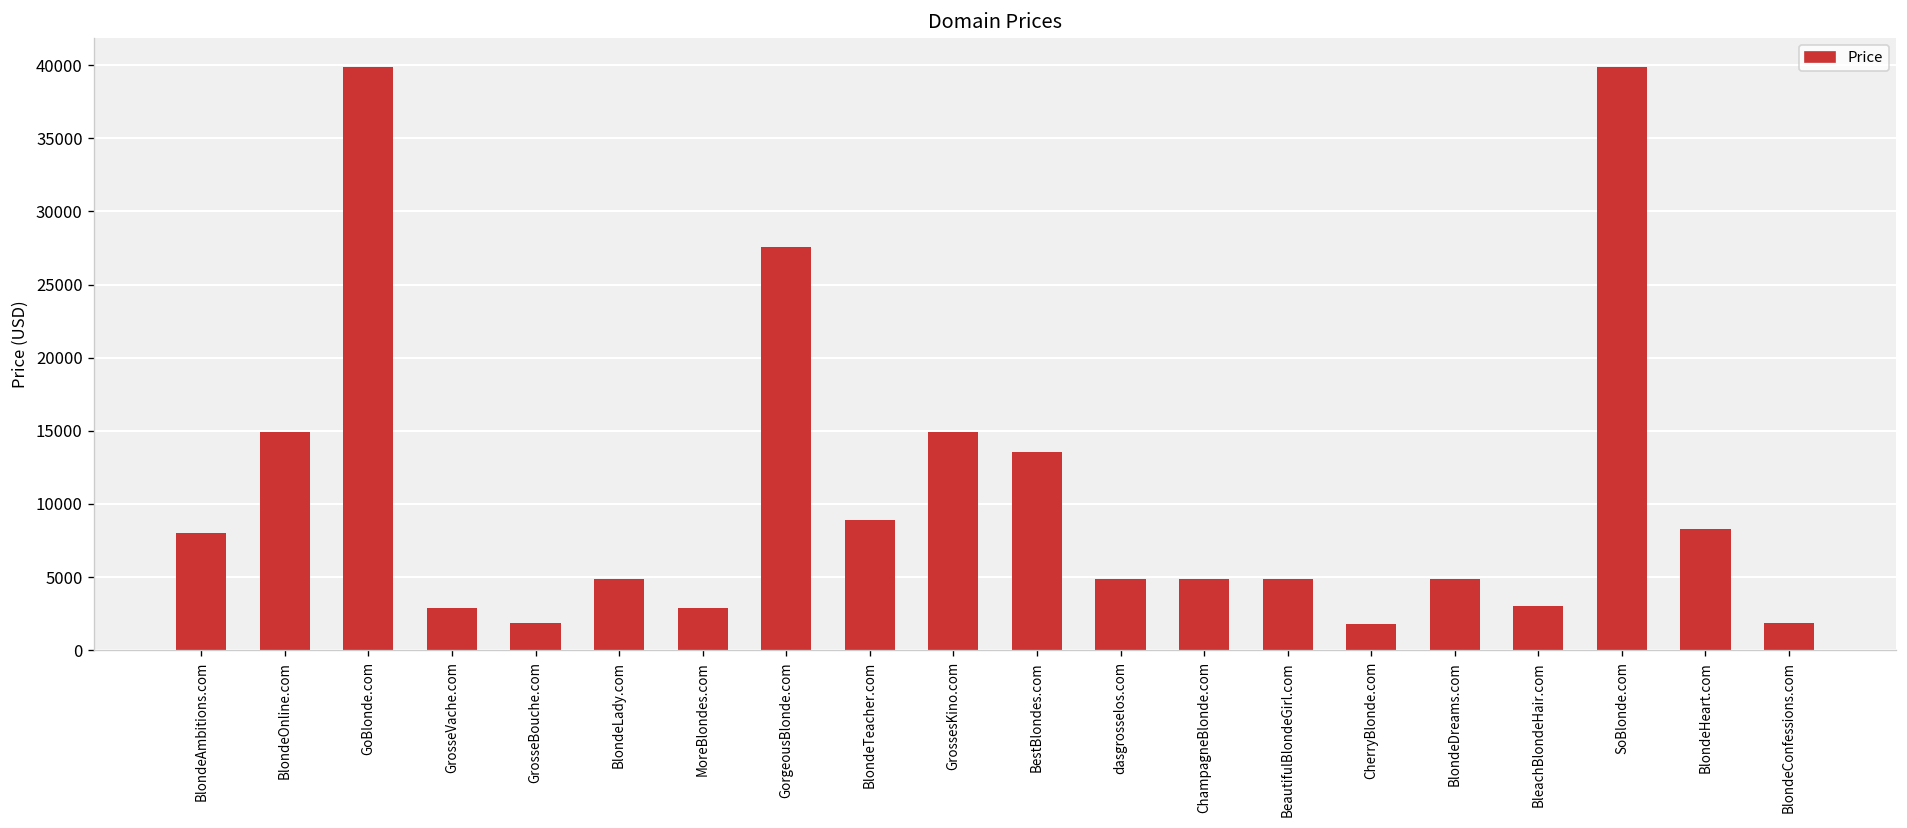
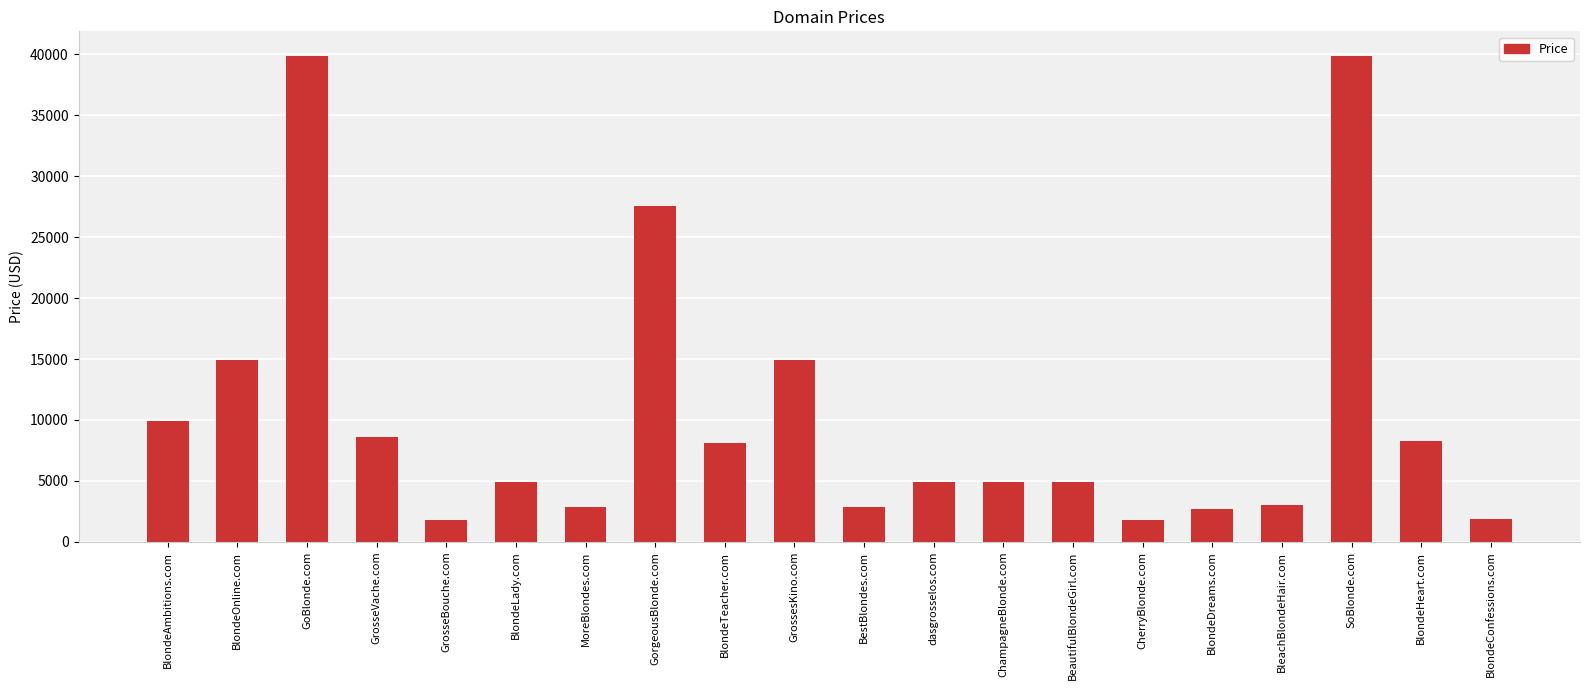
  {
-   "BlondeAmbitions.com": 8000,
+   "BlondeAmbitions.com": 9900,
    "BlondeOnline.com": 14900,
    "GoBlonde.com": 39900,
-   "GrosseVache.com": 2900,
+   "GrosseVache.com": 8600,
    "GrosseBouche.com": 1800,
    "BlondeLady.com": 4900,
    "MoreBlondes.com": 2900,
    "GorgeousBlonde.com": 27600,
-   "BlondeTeacher.com": 8900,
+   "BlondeTeacher.com": 8100,
    "GrossesKino.com": 14900,
-   "BestBlondes.com": 13600,
+   "BestBlondes.com": 2900,
    "dasgrosselos.com": 4900,
    "ChampagneBlonde.com": 4900,
    "BeautifulBlondeGirl.com": 4900,
    "CherryBlonde.com": 1800,
-   "BlondeDreams.com": 4900,
+   "BlondeDreams.com": 2700,
    "BleachBlondeHair.com": 3000,
    "SoBlonde.com": 39900,
    "BlondeHeart.com": 8300,
    "BlondeConfessions.com": 1900
  }
